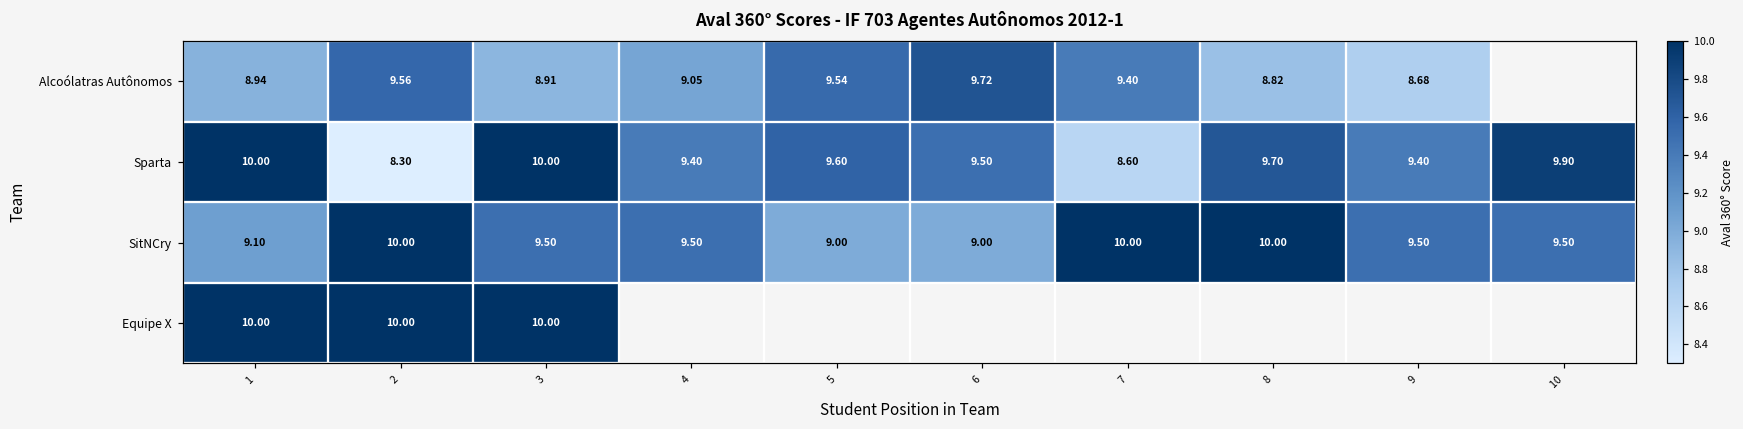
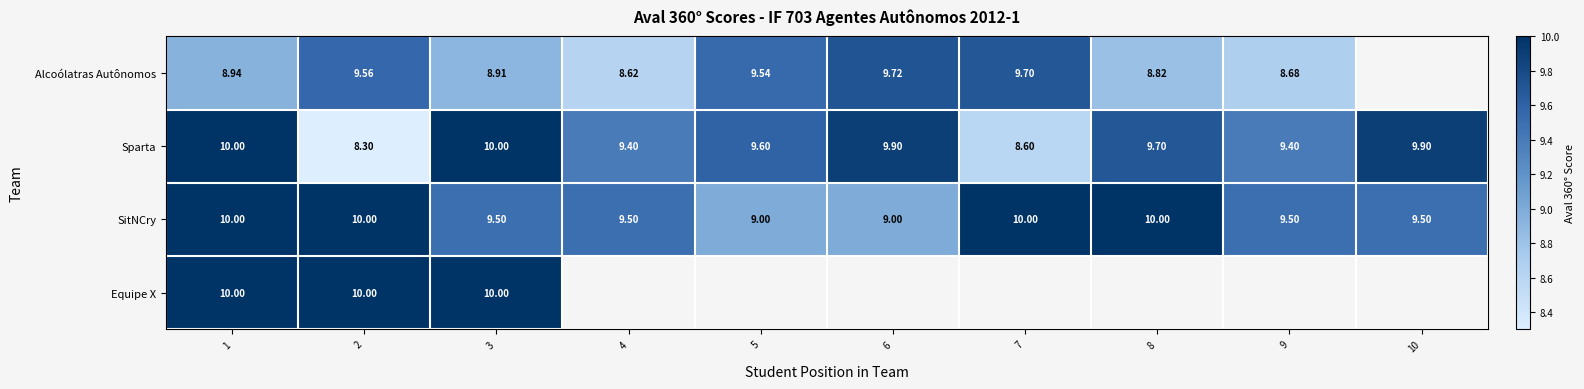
  {
    "Alcoólatras Autônomos": {
      "1": 8.94,
      "2": 9.56,
      "3": 8.91,
-     "4": 9.05,
+     "4": 8.62,
      "5": 9.54,
      "6": 9.72,
-     "7": 9.40,
+     "7": 9.70,
      "8": 8.82,
      "9": 8.68
    },
    "Sparta": {
      "1": 10.00,
      "2": 8.30,
      "3": 10.00,
      "4": 9.40,
      "5": 9.60,
-     "6": 9.50,
+     "6": 9.90,
      "7": 8.60,
      "8": 9.70,
      "9": 9.40,
      "10": 9.90
    },
    "SitNCry": {
-     "1": 9.10,
+     "1": 10.00,
      "2": 10.00,
      "3": 9.50,
      "4": 9.50,
      "5": 9.00,
      "6": 9.00,
      "7": 10.00,
      "8": 10.00,
      "9": 9.50,
      "10": 9.50
    },
    "Equipe X": {
      "1": 10.00,
      "2": 10.00,
      "3": 10.00
    }
  }
